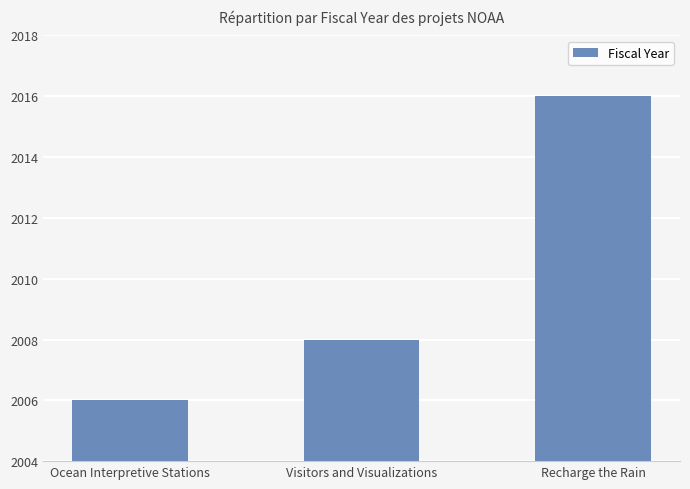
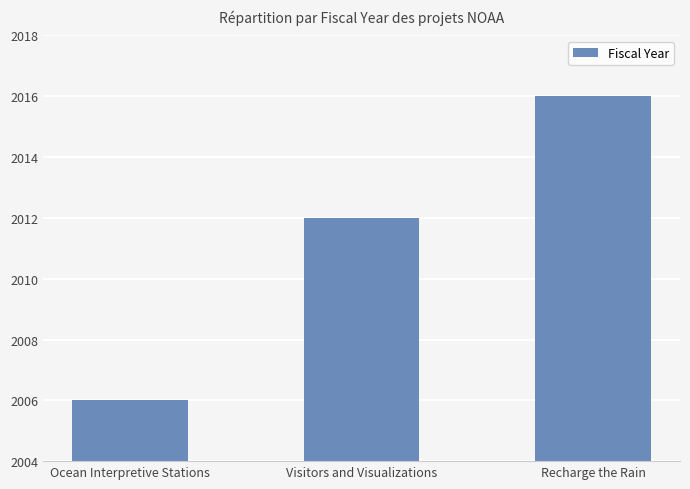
  {
    "Ocean Interpretive Stations": 2006,
-   "Visitors and Visualizations": 2008,
+   "Visitors and Visualizations": 2012,
    "Recharge the Rain": 2016
  }
